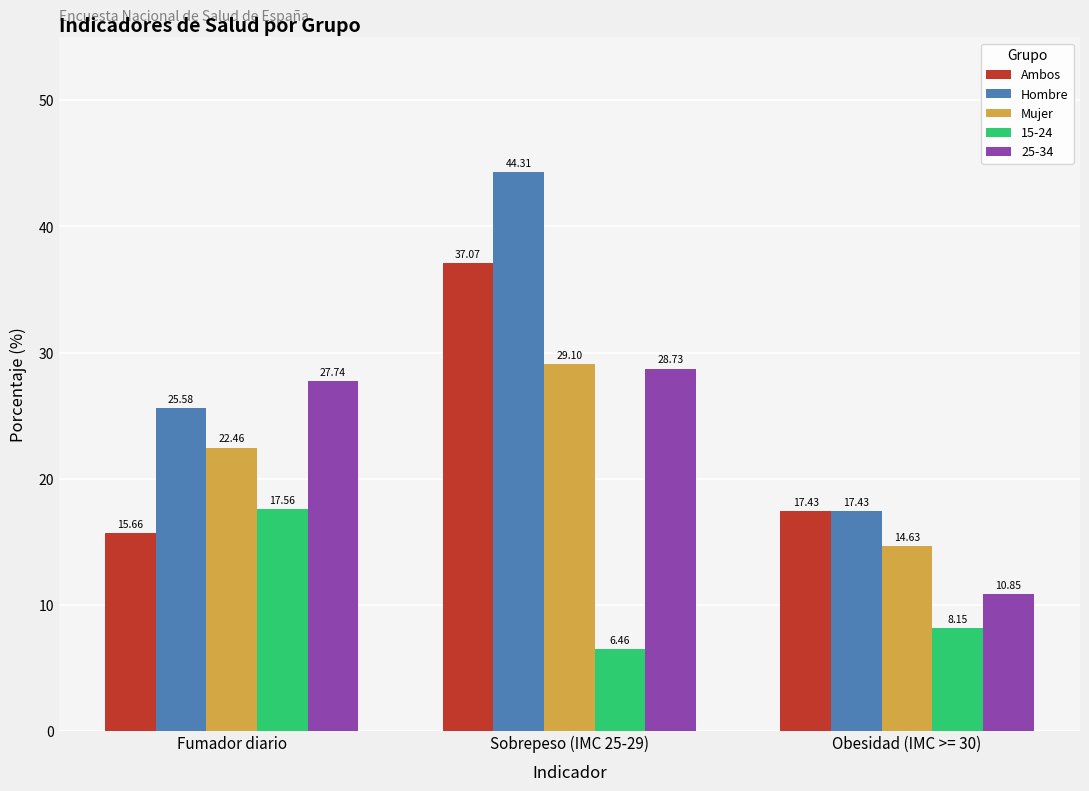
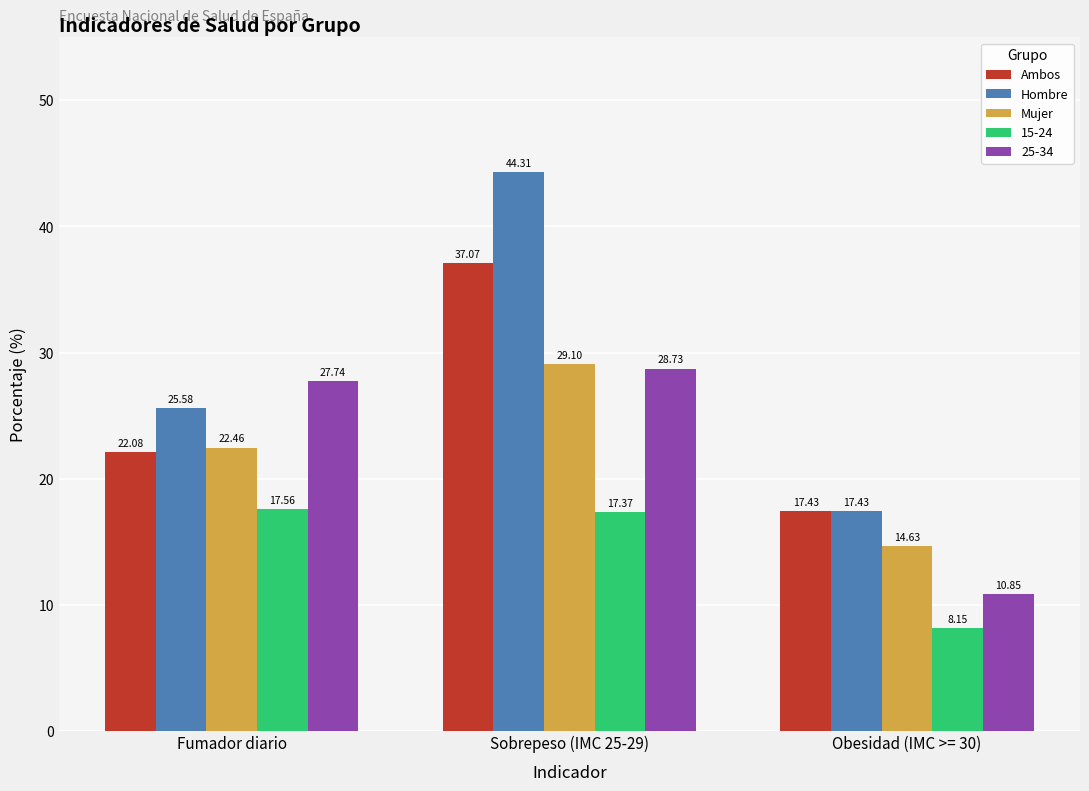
  {
    "Ambos": {
-     "Fumador diario": 15.66,
+     "Fumador diario": 22.08,
      "Sobrepeso (IMC 25-29)": 37.07,
      "Obesidad (IMC >= 30)": 17.43
    },
    "Hombre": {
      "Fumador diario": 25.58,
      "Sobrepeso (IMC 25-29)": 44.31,
      "Obesidad (IMC >= 30)": 17.43
    },
    "Mujer": {
      "Fumador diario": 22.46,
      "Sobrepeso (IMC 25-29)": 29.10,
      "Obesidad (IMC >= 30)": 14.63
    },
    "15-24": {
      "Fumador diario": 17.56,
-     "Sobrepeso (IMC 25-29)": 6.46,
+     "Sobrepeso (IMC 25-29)": 17.37,
      "Obesidad (IMC >= 30)": 8.15
    },
    "25-34": {
      "Fumador diario": 27.74,
      "Sobrepeso (IMC 25-29)": 28.73,
      "Obesidad (IMC >= 30)": 10.85
    }
  }
